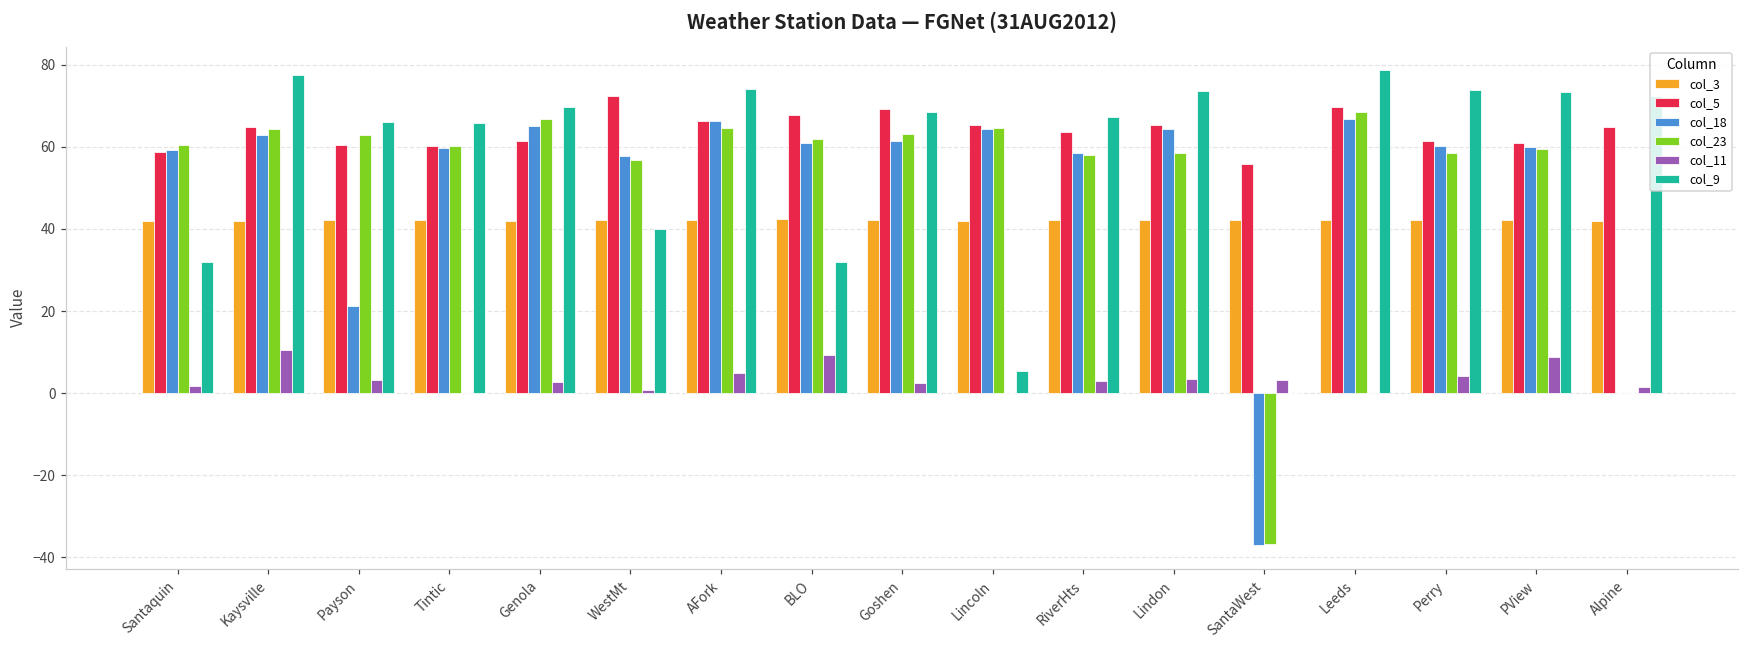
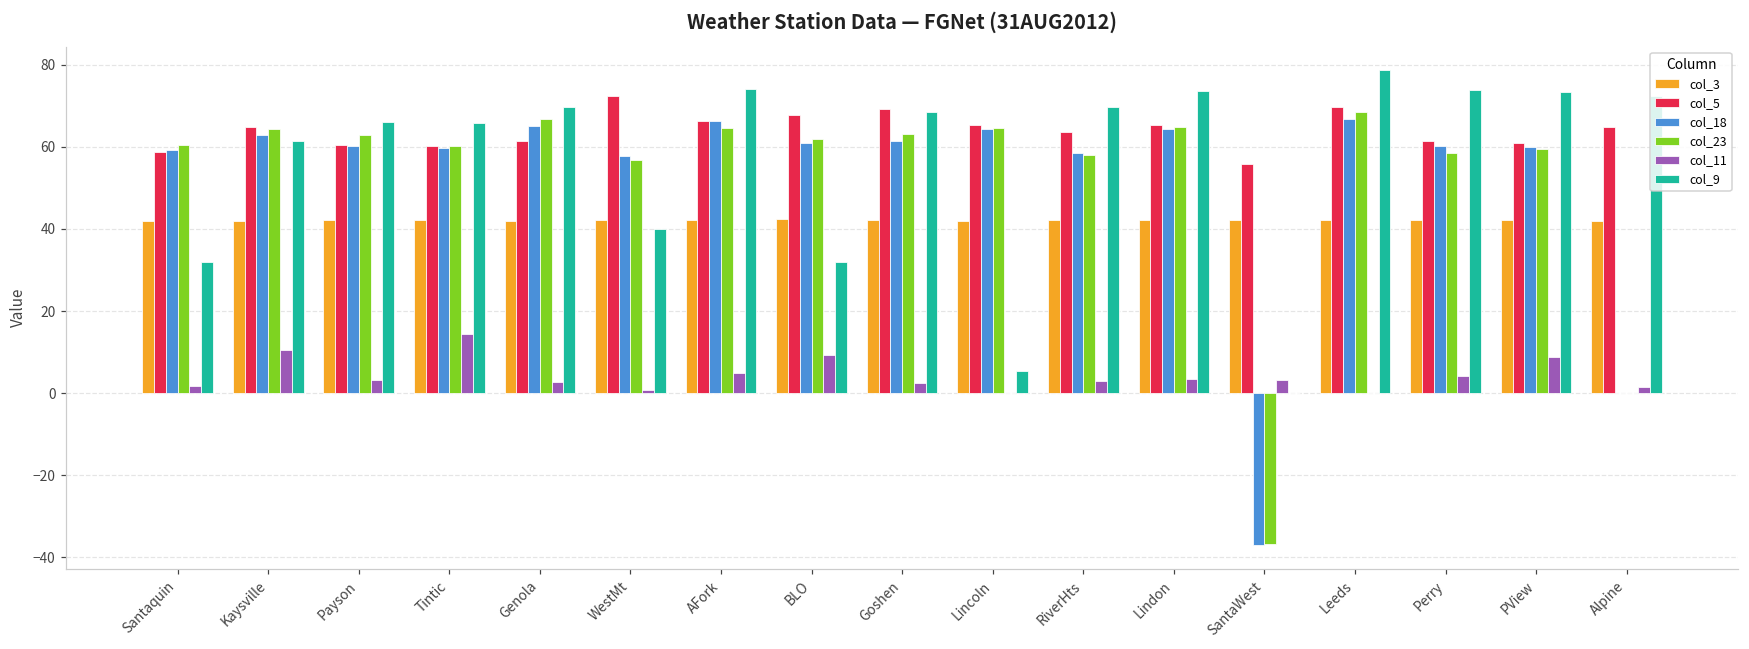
  {
    "col_3": {
      "Santaquin": 42,
      "Kaysville": 42,
      "Payson": 42,
      "Tintic": 42,
      "Genola": 42,
      "WestMt": 42,
      "AFork": 42,
      "BLO": 43,
      "Goshen": 42,
      "Lincoln": 42,
      "RiverHts": 42,
      "Lindon": 42,
      "SantaWest": 42,
      "Leeds": 42,
      "Perry": 42,
      "PView": 42,
      "Alpine": 42
    },
    "col_5": {
      "Santaquin": 59,
      "Kaysville": 65,
      "Payson": 60,
      "Tintic": 60,
      "Genola": 62,
      "WestMt": 72,
      "AFork": 66,
      "BLO": 68,
      "Goshen": 69,
      "Lincoln": 65,
      "RiverHts": 64,
      "Lindon": 65,
      "SantaWest": 56,
      "Leeds": 70,
      "Perry": 61,
      "PView": 61,
      "Alpine": 65
    },
    "col_18": {
      "Santaquin": 59,
      "Kaysville": 63,
-     "Payson": 21,
+     "Payson": 60,
      "Tintic": 60,
      "Genola": 65,
      "WestMt": 58,
      "AFork": 66,
      "BLO": 61,
      "Goshen": 61,
      "Lincoln": 64,
      "RiverHts": 59,
      "Lindon": 64,
      "SantaWest": -37,
      "Leeds": 67,
      "Perry": 60,
      "PView": 60,
      "Alpine": 0
    },
    "col_23": {
      "Santaquin": 61,
      "Kaysville": 64,
      "Payson": 63,
      "Tintic": 60,
      "Genola": 67,
      "WestMt": 57,
      "AFork": 65,
      "BLO": 62,
      "Goshen": 63,
      "Lincoln": 65,
      "RiverHts": 58,
-     "Lindon": 59,
+     "Lindon": 65,
      "SantaWest": -37,
      "Leeds": 68,
      "Perry": 59,
      "PView": 60,
      "Alpine": 0
    },
    "col_11": {
      "Santaquin": 2,
      "Kaysville": 11,
      "Payson": 3,
-     "Tintic": 0,
+     "Tintic": 15,
      "Genola": 3,
      "WestMt": 1,
      "AFork": 5,
      "BLO": 9,
      "Goshen": 3,
      "Lincoln": 0,
      "RiverHts": 3,
      "Lindon": 4,
      "SantaWest": 3,
      "Leeds": 0,
      "Perry": 4,
      "PView": 9,
      "Alpine": 2
    },
    "col_9": {
      "Santaquin": 32,
-     "Kaysville": 78,
+     "Kaysville": 62,
      "Payson": 66,
      "Tintic": 66,
      "Genola": 70,
      "WestMt": 40,
      "AFork": 74,
      "BLO": 32,
      "Goshen": 69,
      "Lincoln": 5,
-     "RiverHts": 67,
+     "RiverHts": 70,
      "Lindon": 74,
      "SantaWest": 0,
      "Leeds": 79,
      "Perry": 74,
      "PView": 73
    }
  }
